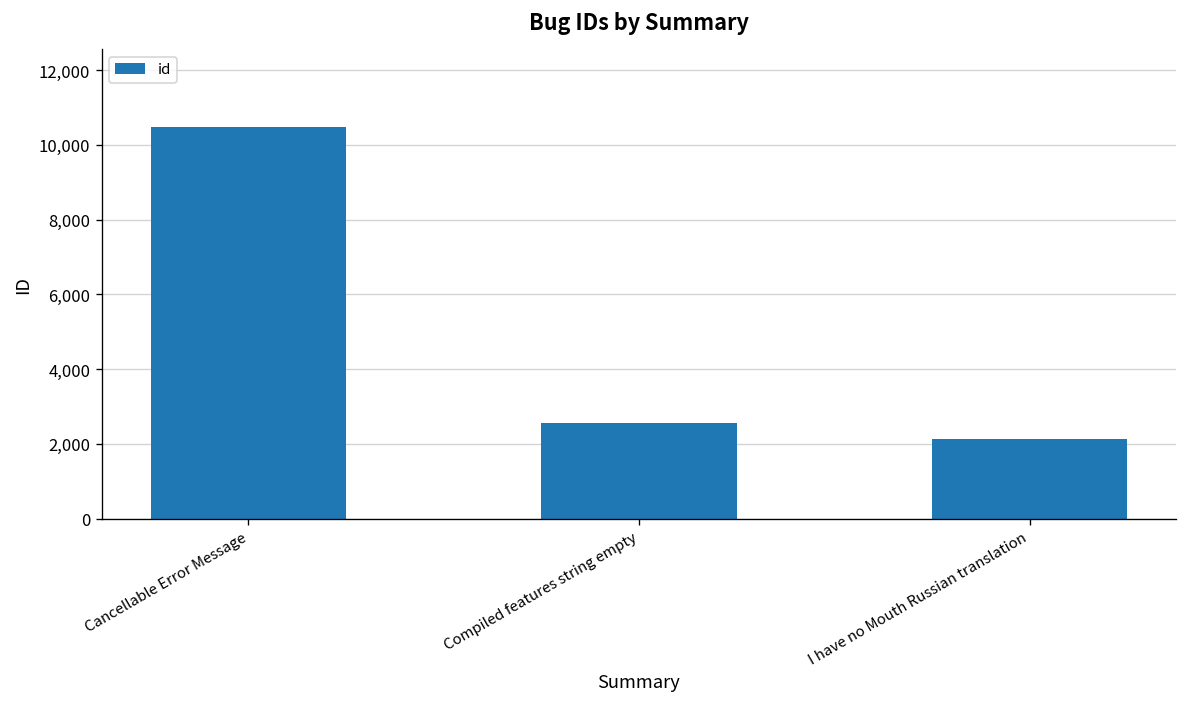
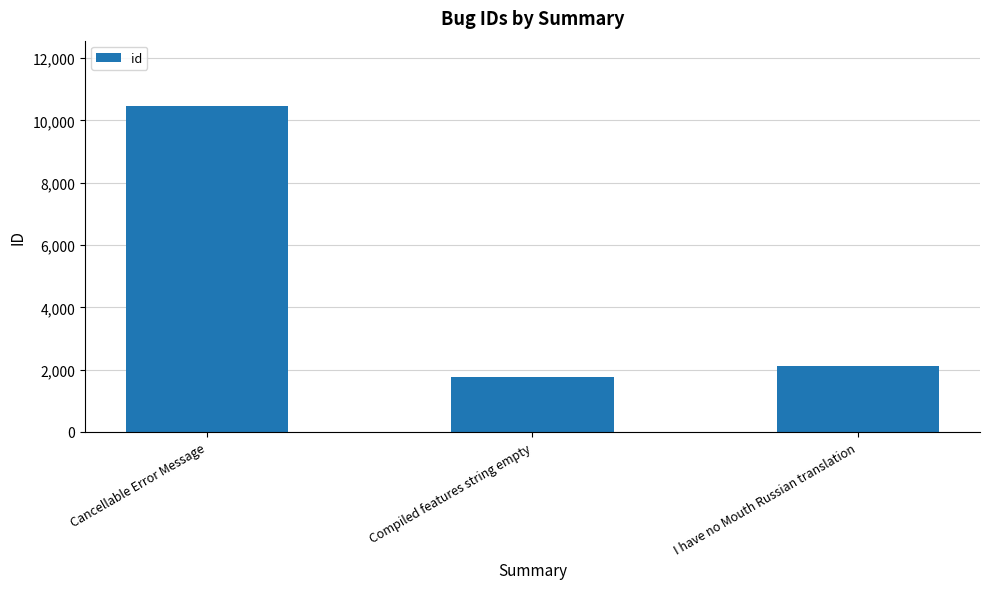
  {
    "Cancellable Error Message": "10,500",
-   "Compiled features string empty": "2,600",
+   "Compiled features string empty": "1,800",
    "I have no Mouth Russian translation": "2,100"
  }
